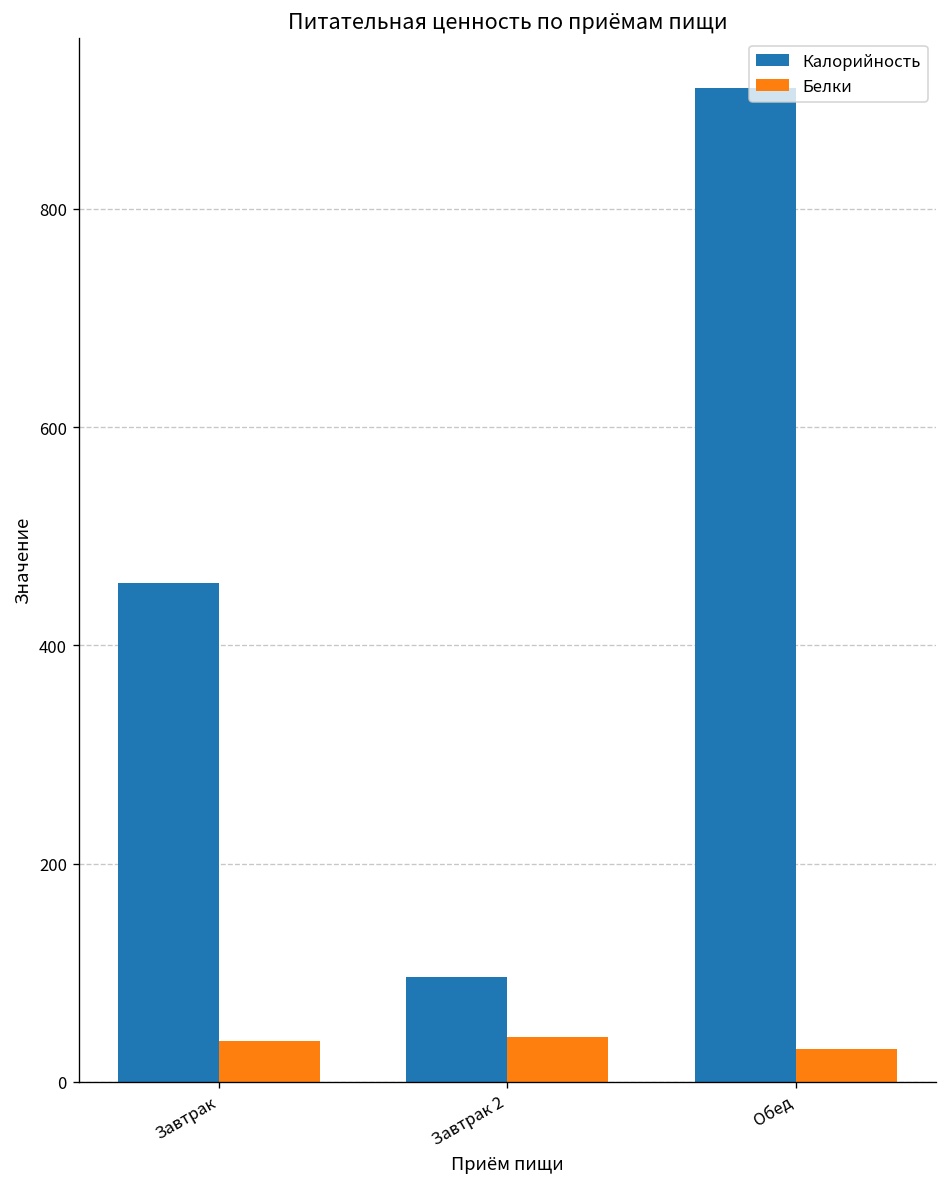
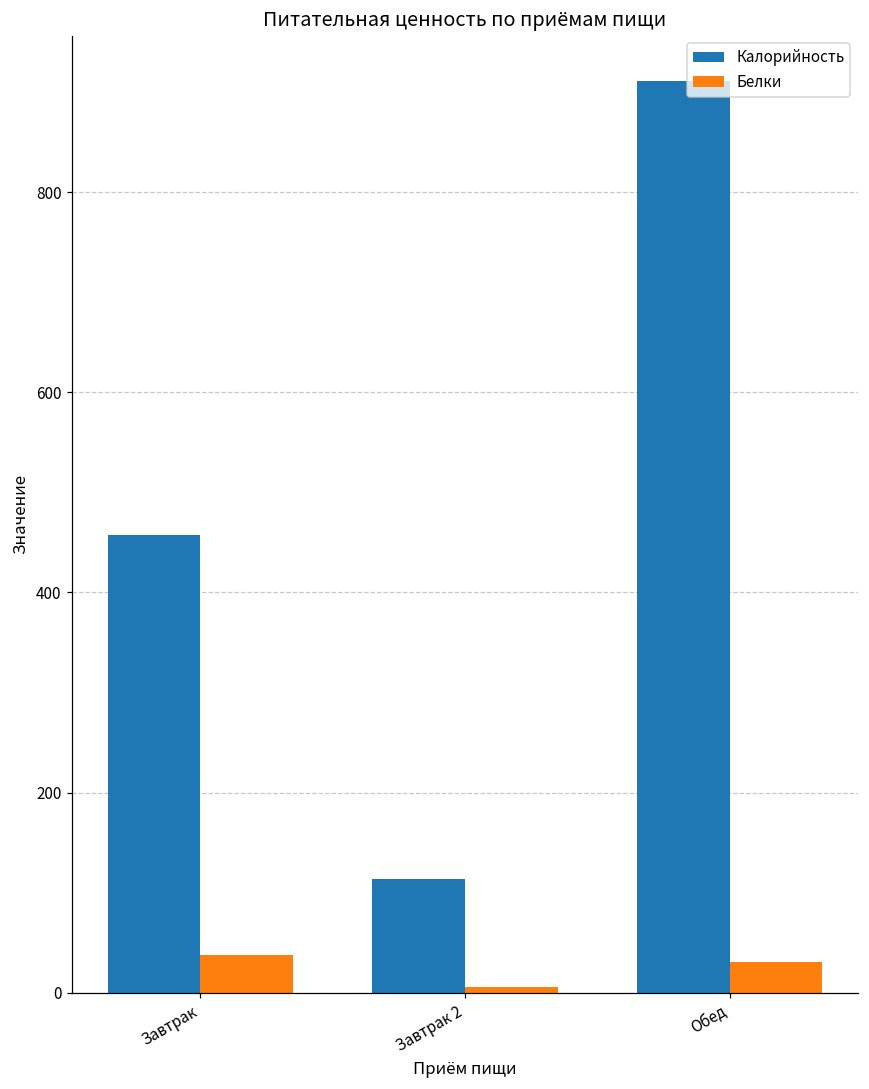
  {
    "Калорийность": {
      "Завтрак": 460,
-     "Завтрак 2": 100,
+     "Завтрак 2": 110,
      "Обед": 910
    },
    "Белки": {
      "Завтрак": 40,
-     "Завтрак 2": 40,
+     "Завтрак 2": 10,
      "Обед": 30
    }
  }
